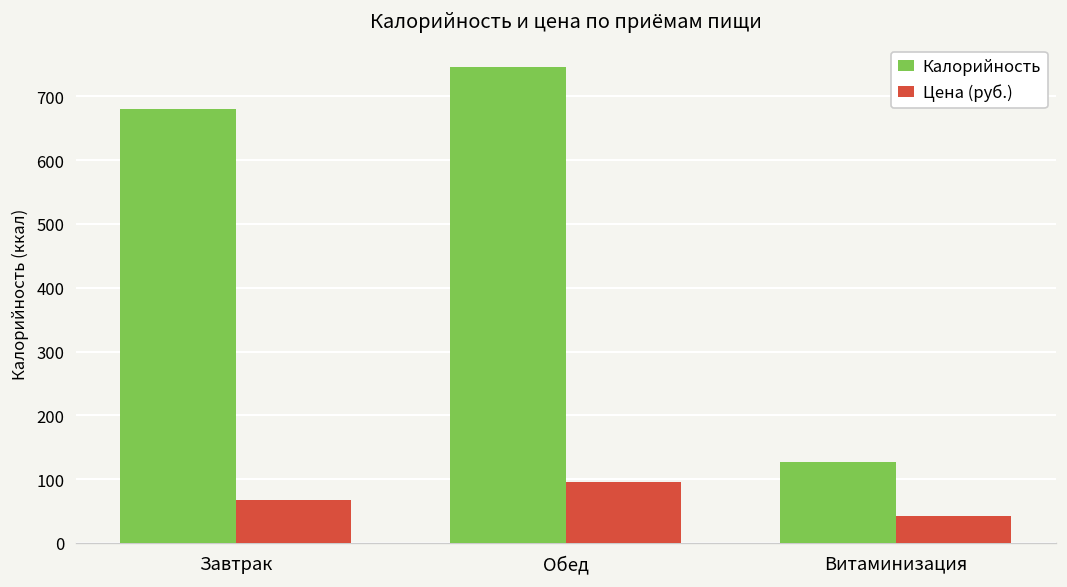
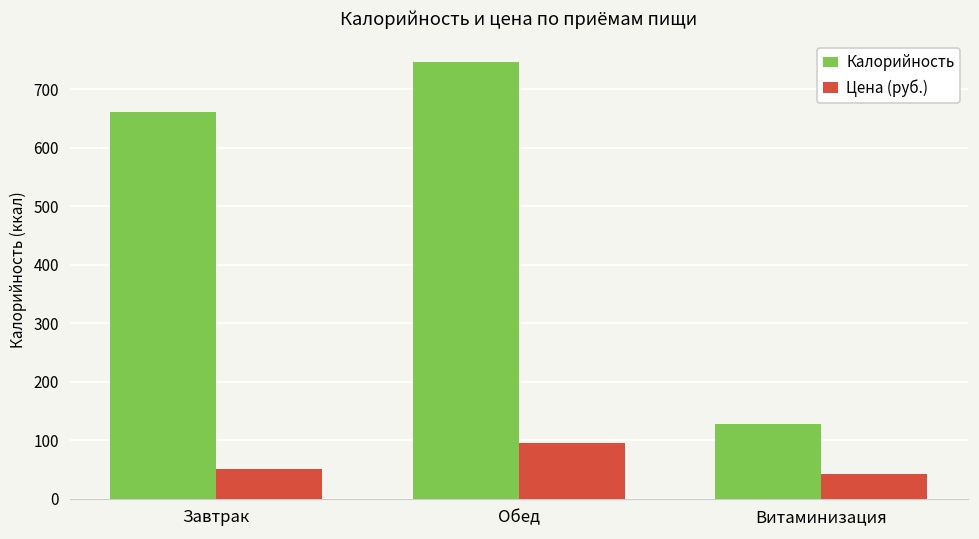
  {
    "Калорийность": {
-     "Завтрак": 680,
+     "Завтрак": 660,
      "Обед": 750,
      "Витаминизация": 130
    },
    "Цена (руб.)": {
-     "Завтрак": 70,
+     "Завтрак": 50,
      "Обед": 90,
      "Витаминизация": 40
    }
  }
